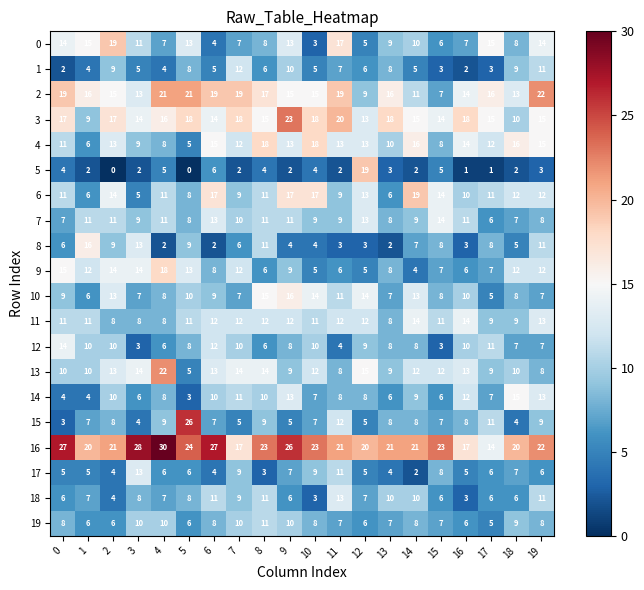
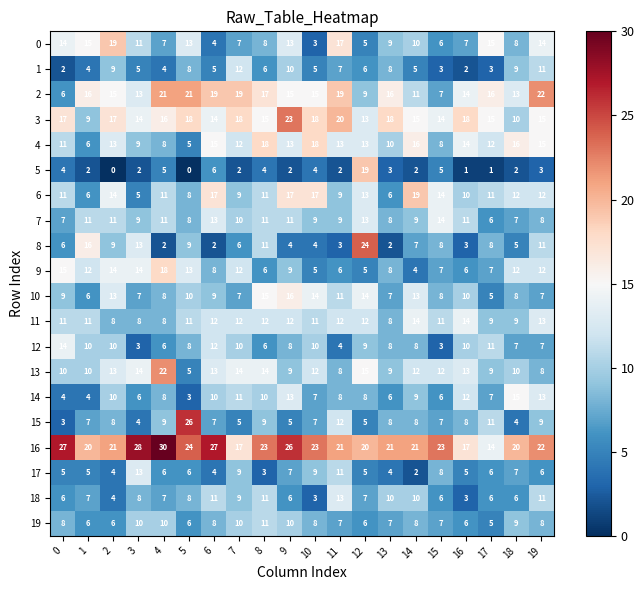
  {
    "2": {
-     "0": 19,
+     "0": 6,
      "4": 21,
      "5": 21,
      "6": 19,
      "7": 19,
      "11": 19,
      "12": 9,
      "14": 11,
      "15": 7,
      "19": 22
    },
    "8": {
      "0": 6,
      "2": 9,
      "4": 2,
      "5": 9,
      "6": 2,
      "7": 6,
      "8": 11,
      "9": 4,
      "10": 4,
      "11": 3,
-     "12": 3,
+     "12": 24,
      "13": 2,
      "14": 7,
      "15": 8,
      "16": 3,
      "17": 8,
      "18": 5,
      "19": 11
    }
  }
